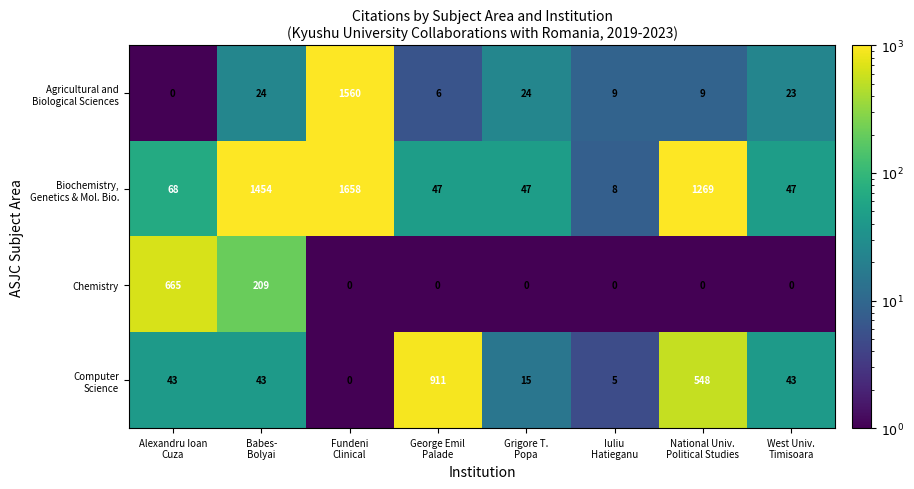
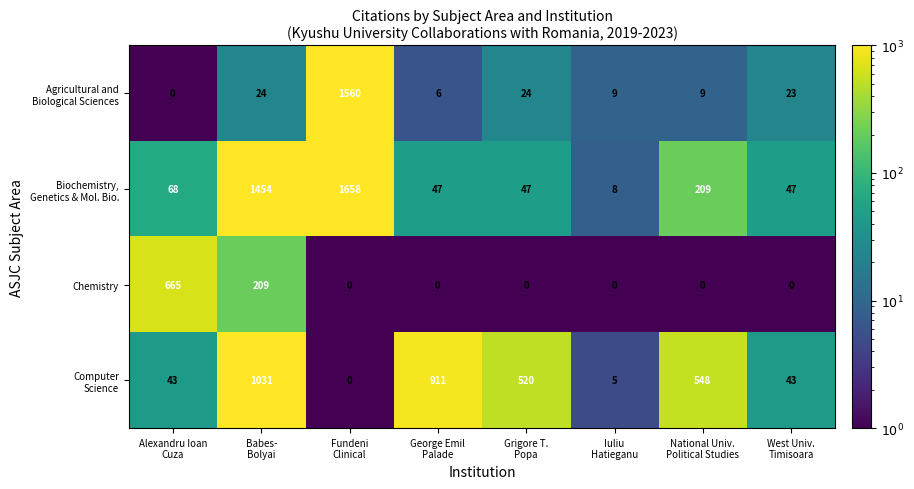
  {
    "Agricultural and Biological Sciences": {
      "Alexandru Ioan Cuza": 0,
      "Babes- Bolyai": 24,
      "Fundeni Clinical": 1560,
      "George Emil Palade": 6,
      "Grigore T. Popa": 24,
      "Iuliu Hatieganu": 9,
      "National Univ. Political Studies": 9,
      "West Univ. Timisoara": 23
    },
    "Biochemistry, Genetics & Mol. Bio.": {
      "Alexandru Ioan Cuza": 68,
      "Babes- Bolyai": 1454,
      "Fundeni Clinical": 1658,
      "George Emil Palade": 47,
      "Grigore T. Popa": 47,
      "Iuliu Hatieganu": 8,
-     "National Univ. Political Studies": 1269,
+     "National Univ. Political Studies": 209,
      "West Univ. Timisoara": 47
    },
    "Chemistry": {
      "Alexandru Ioan Cuza": 665,
      "Babes- Bolyai": 209,
      "Fundeni Clinical": 0,
      "George Emil Palade": 0,
      "Grigore T. Popa": 0,
      "Iuliu Hatieganu": 0,
      "National Univ. Political Studies": 0,
      "West Univ. Timisoara": 0
    },
    "Computer Science": {
      "Alexandru Ioan Cuza": 43,
-     "Babes- Bolyai": 43,
+     "Babes- Bolyai": 1031,
      "Fundeni Clinical": 0,
      "George Emil Palade": 911,
-     "Grigore T. Popa": 15,
+     "Grigore T. Popa": 520,
      "Iuliu Hatieganu": 5,
      "National Univ. Political Studies": 548,
      "West Univ. Timisoara": 43
    }
  }
